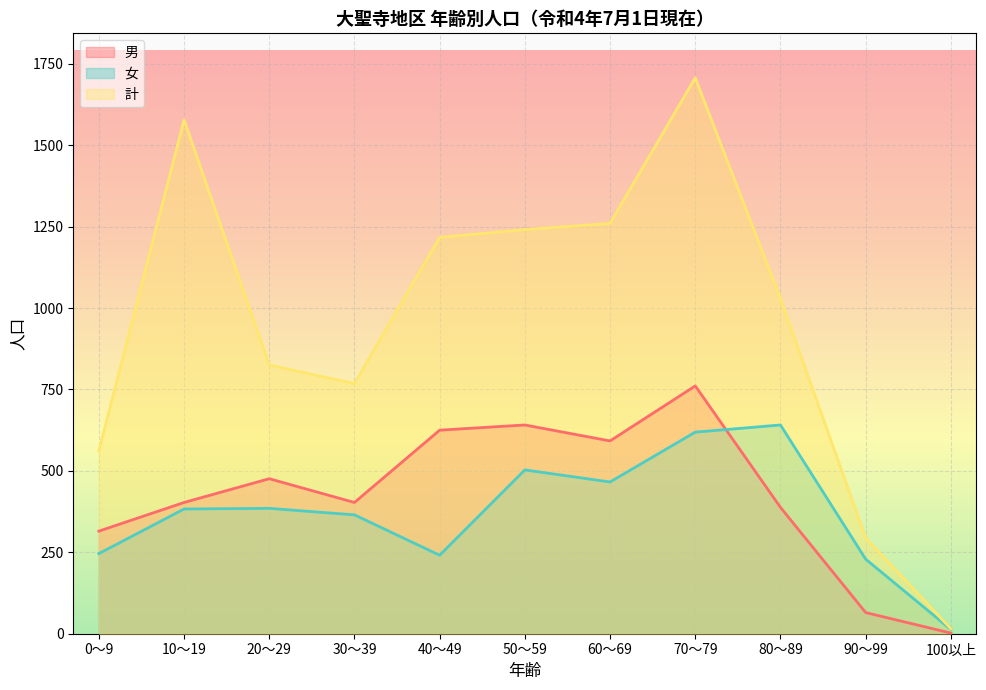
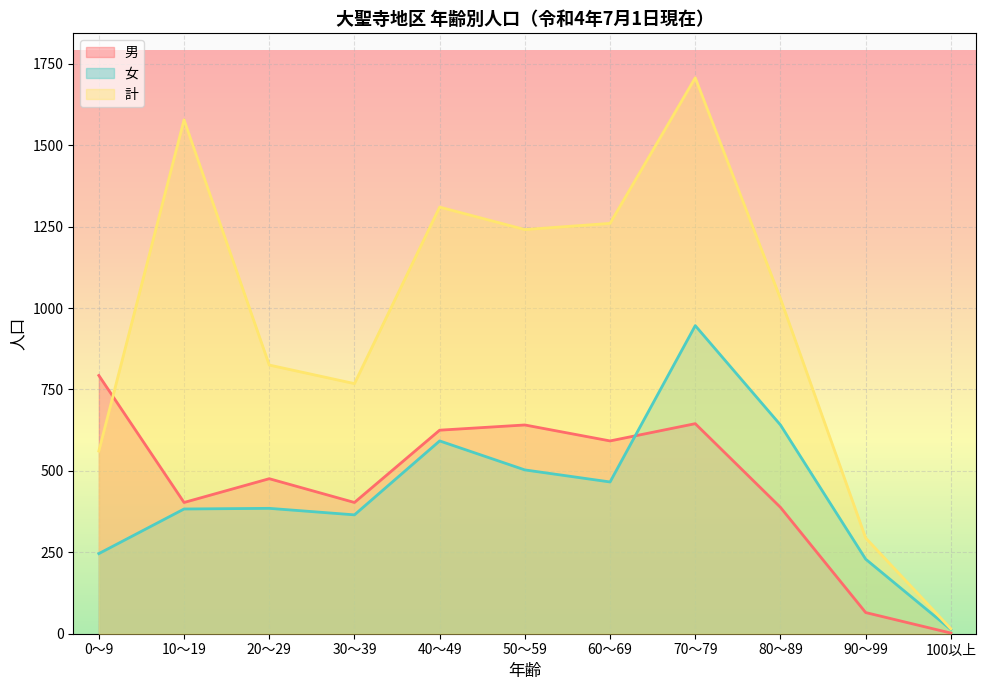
  {
    "男": {
-     "0～9": 320,
+     "0～9": 790,
      "10～19": 400,
      "20～29": 480,
      "30～39": 400,
      "40～49": 630,
      "50～59": 640,
      "60～69": 590,
-     "70～79": 760,
+     "70～79": 650,
      "80～89": 390,
      "90～99": 70,
      "100以上": 0
    },
    "女": {
      "0～9": 250,
      "10～19": 380,
      "20～29": 390,
      "30～39": 370,
-     "40～49": 240,
+     "40～49": 590,
      "50～59": 500,
      "60～69": 470,
-     "70～79": 620,
+     "70～79": 950,
      "80～89": 640,
      "90～99": 230
    },
    "計": {
      "0～9": 560,
      "10～19": 1580,
      "20～29": 830,
      "30～39": 770,
-     "40～49": 1220,
+     "40～49": 1310,
      "50～59": 1240,
      "60～69": 1260,
      "70～79": 1710,
      "80～89": 1030,
      "90～99": 290
    }
  }
